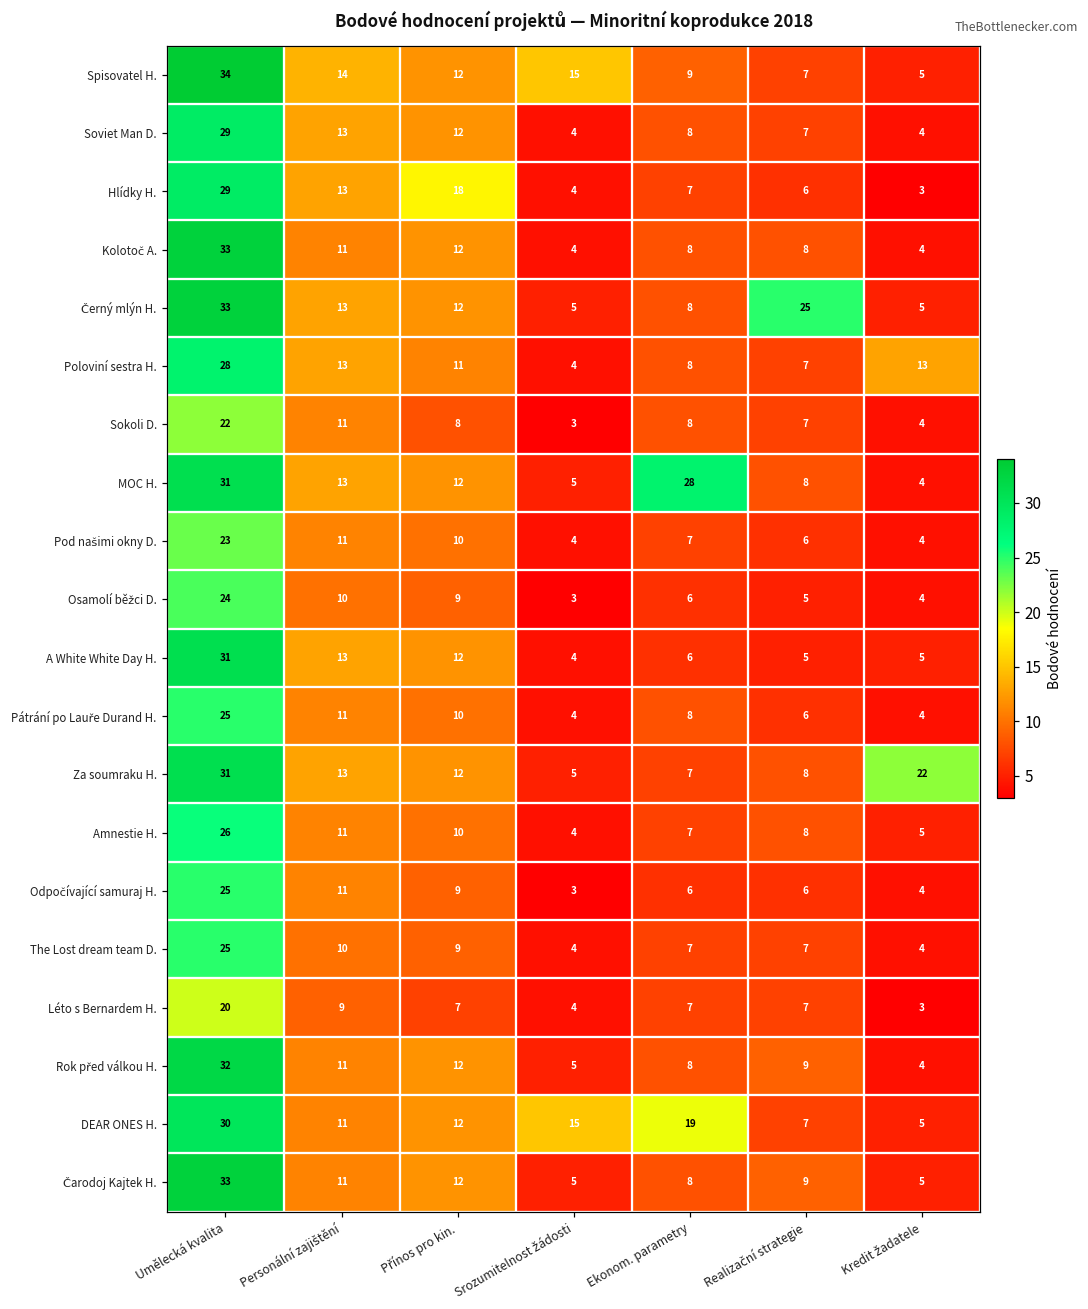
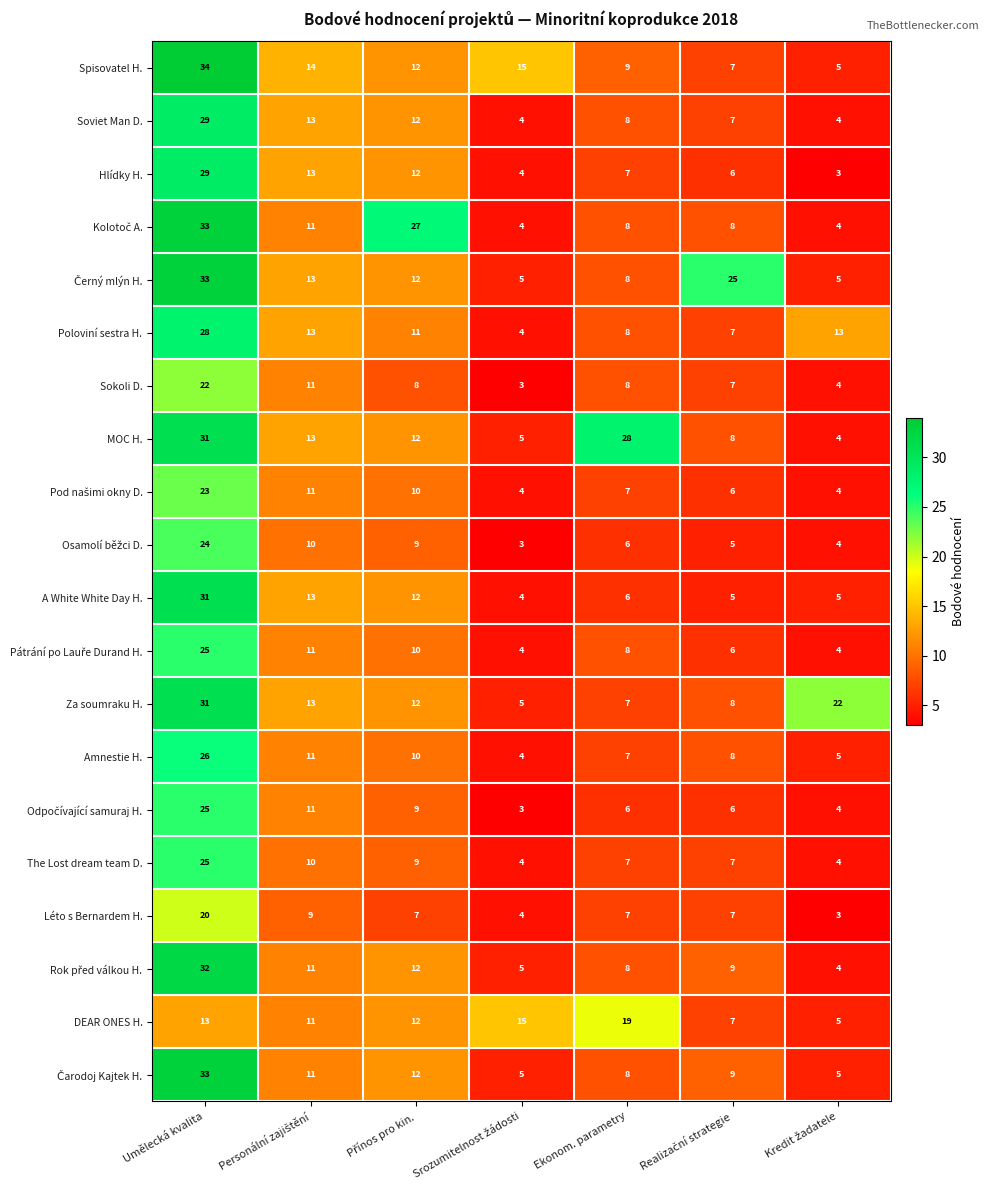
  {
    "Spisovatel H.": {
      "Umělecká kvalita": 34,
      "Personální zajištění": 14,
      "Přínos pro kin.": 12,
      "Srozumitelnost žádosti": 15,
      "Ekonom. parametry": 9,
      "Realizační strategie": 7,
      "Kredit žadatele": 5
    },
    "Soviet Man D.": {
      "Umělecká kvalita": 29,
      "Personální zajištění": 13,
      "Přínos pro kin.": 12,
      "Srozumitelnost žádosti": 4,
      "Ekonom. parametry": 8,
      "Realizační strategie": 7,
      "Kredit žadatele": 4
    },
    "Hlídky H.": {
      "Umělecká kvalita": 29,
      "Personální zajištění": 13,
-     "Přínos pro kin.": 18,
+     "Přínos pro kin.": 12,
      "Srozumitelnost žádosti": 4,
      "Ekonom. parametry": 7,
      "Realizační strategie": 6,
      "Kredit žadatele": 3
    },
    "Kolotoč A.": {
      "Umělecká kvalita": 33,
      "Personální zajištění": 11,
-     "Přínos pro kin.": 12,
+     "Přínos pro kin.": 27,
      "Srozumitelnost žádosti": 4,
      "Ekonom. parametry": 8,
      "Realizační strategie": 8,
      "Kredit žadatele": 4
    },
    "Černý mlýn H.": {
      "Umělecká kvalita": 33,
      "Personální zajištění": 13,
      "Přínos pro kin.": 12,
      "Srozumitelnost žádosti": 5,
      "Ekonom. parametry": 8,
      "Realizační strategie": 25,
      "Kredit žadatele": 5
    },
    "Poloviní sestra H.": {
      "Umělecká kvalita": 28,
      "Personální zajištění": 13,
      "Přínos pro kin.": 11,
      "Srozumitelnost žádosti": 4,
      "Ekonom. parametry": 8,
      "Realizační strategie": 7,
      "Kredit žadatele": 13
    },
    "Sokoli D.": {
      "Umělecká kvalita": 22,
      "Personální zajištění": 11,
      "Přínos pro kin.": 8,
      "Srozumitelnost žádosti": 3,
      "Ekonom. parametry": 8,
      "Realizační strategie": 7,
      "Kredit žadatele": 4
    },
    "MOC H.": {
      "Umělecká kvalita": 31,
      "Personální zajištění": 13,
      "Přínos pro kin.": 12,
      "Srozumitelnost žádosti": 5,
      "Ekonom. parametry": 28,
      "Realizační strategie": 8,
      "Kredit žadatele": 4
    },
    "Pod našimi okny D.": {
      "Umělecká kvalita": 23,
      "Personální zajištění": 11,
      "Přínos pro kin.": 10,
      "Srozumitelnost žádosti": 4,
      "Ekonom. parametry": 7,
      "Realizační strategie": 6,
      "Kredit žadatele": 4
    },
    "Osamolí běžci D.": {
      "Umělecká kvalita": 24,
      "Personální zajištění": 10,
      "Přínos pro kin.": 9,
      "Srozumitelnost žádosti": 3,
      "Ekonom. parametry": 6,
      "Realizační strategie": 5,
      "Kredit žadatele": 4
    },
    "A White White Day H.": {
      "Umělecká kvalita": 31,
      "Personální zajištění": 13,
      "Přínos pro kin.": 12,
      "Srozumitelnost žádosti": 4,
      "Ekonom. parametry": 6,
      "Realizační strategie": 5,
      "Kredit žadatele": 5
    },
    "Pátrání po Lauře Durand H.": {
      "Umělecká kvalita": 25,
      "Personální zajištění": 11,
      "Přínos pro kin.": 10,
      "Srozumitelnost žádosti": 4,
      "Ekonom. parametry": 8,
      "Realizační strategie": 6,
      "Kredit žadatele": 4
    },
    "Za soumraku H.": {
      "Umělecká kvalita": 31,
      "Personální zajištění": 13,
      "Přínos pro kin.": 12,
      "Srozumitelnost žádosti": 5,
      "Ekonom. parametry": 7,
      "Realizační strategie": 8,
      "Kredit žadatele": 22
    },
    "Amnestie H.": {
      "Umělecká kvalita": 26,
      "Personální zajištění": 11,
      "Přínos pro kin.": 10,
      "Srozumitelnost žádosti": 4,
      "Ekonom. parametry": 7,
      "Realizační strategie": 8,
      "Kredit žadatele": 5
    },
    "Odpočívající samuraj H.": {
      "Umělecká kvalita": 25,
      "Personální zajištění": 11,
      "Přínos pro kin.": 9,
      "Srozumitelnost žádosti": 3,
      "Ekonom. parametry": 6,
      "Realizační strategie": 6,
      "Kredit žadatele": 4
    },
    "The Lost dream team D.": {
      "Umělecká kvalita": 25,
      "Personální zajištění": 10,
      "Přínos pro kin.": 9,
      "Srozumitelnost žádosti": 4,
      "Ekonom. parametry": 7,
      "Realizační strategie": 7,
      "Kredit žadatele": 4
    },
    "Léto s Bernardem H.": {
      "Umělecká kvalita": 20,
      "Personální zajištění": 9,
      "Přínos pro kin.": 7,
      "Srozumitelnost žádosti": 4,
      "Ekonom. parametry": 7,
      "Realizační strategie": 7,
      "Kredit žadatele": 3
    },
    "Rok před válkou H.": {
      "Umělecká kvalita": 32,
      "Personální zajištění": 11,
      "Přínos pro kin.": 12,
      "Srozumitelnost žádosti": 5,
      "Ekonom. parametry": 8,
      "Realizační strategie": 9,
      "Kredit žadatele": 4
    },
    "DEAR ONES H.": {
-     "Umělecká kvalita": 30,
+     "Umělecká kvalita": 13,
      "Personální zajištění": 11,
      "Přínos pro kin.": 12,
      "Srozumitelnost žádosti": 15,
      "Ekonom. parametry": 19,
      "Realizační strategie": 7,
      "Kredit žadatele": 5
    },
    "Čarodoj Kajtek H.": {
      "Umělecká kvalita": 33,
      "Personální zajištění": 11,
      "Přínos pro kin.": 12,
      "Srozumitelnost žádosti": 5,
      "Ekonom. parametry": 8,
      "Realizační strategie": 9,
      "Kredit žadatele": 5
    }
  }
